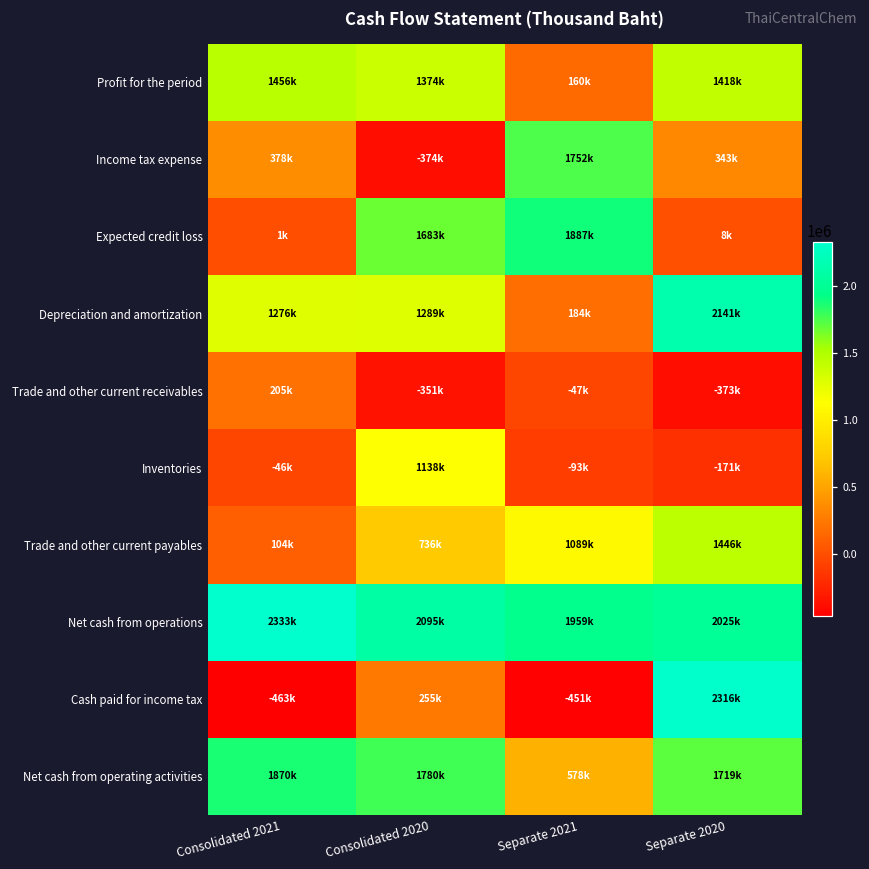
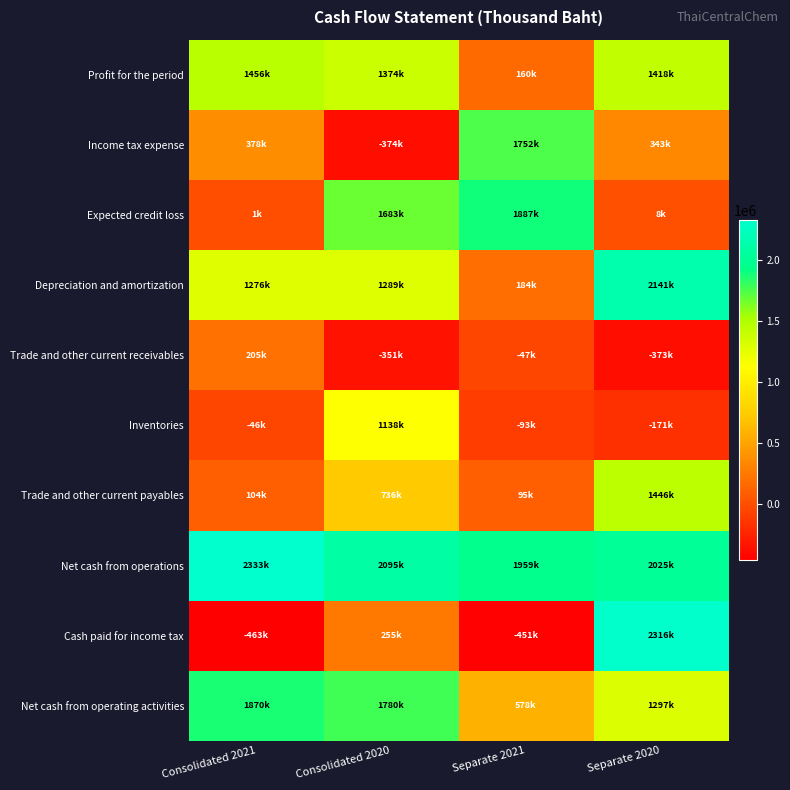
  {
    "Profit for the period": {
      "Consolidated 2021": "1456k",
      "Consolidated 2020": "1374k",
      "Separate 2021": "160k",
      "Separate 2020": "1418k"
    },
    "Income tax expense": {
      "Consolidated 2021": "378k",
      "Consolidated 2020": "-374k",
      "Separate 2021": "1752k",
      "Separate 2020": "343k"
    },
    "Expected credit loss": {
      "Consolidated 2021": "1k",
      "Consolidated 2020": "1683k",
      "Separate 2021": "1887k",
      "Separate 2020": "8k"
    },
    "Depreciation and amortization": {
      "Consolidated 2021": "1276k",
      "Consolidated 2020": "1289k",
      "Separate 2021": "184k",
      "Separate 2020": "2141k"
    },
    "Trade and other current receivables": {
      "Consolidated 2021": "205k",
      "Consolidated 2020": "-351k",
      "Separate 2021": "-47k",
      "Separate 2020": "-373k"
    },
    "Inventories": {
      "Consolidated 2021": "-46k",
      "Consolidated 2020": "1138k",
      "Separate 2021": "-93k",
      "Separate 2020": "-171k"
    },
    "Trade and other current payables": {
      "Consolidated 2021": "104k",
      "Consolidated 2020": "736k",
-     "Separate 2021": "1089k",
+     "Separate 2021": "95k",
      "Separate 2020": "1446k"
    },
    "Net cash from operations": {
      "Consolidated 2021": "2333k",
      "Consolidated 2020": "2095k",
      "Separate 2021": "1959k",
      "Separate 2020": "2025k"
    },
    "Cash paid for income tax": {
      "Consolidated 2021": "-463k",
      "Consolidated 2020": "255k",
      "Separate 2021": "-451k",
      "Separate 2020": "2316k"
    },
    "Net cash from operating activities": {
      "Consolidated 2021": "1870k",
      "Consolidated 2020": "1780k",
      "Separate 2021": "578k",
-     "Separate 2020": "1719k"
+     "Separate 2020": "1297k"
    }
  }
